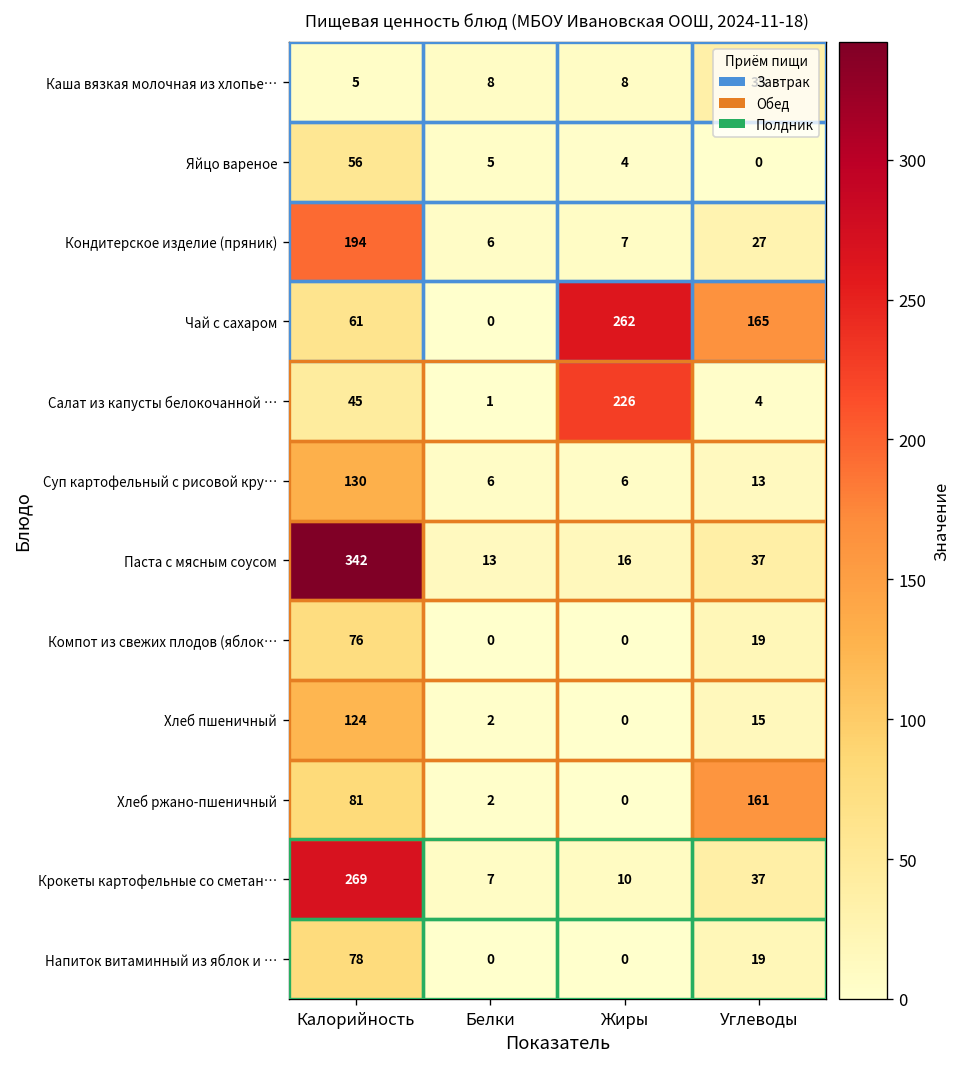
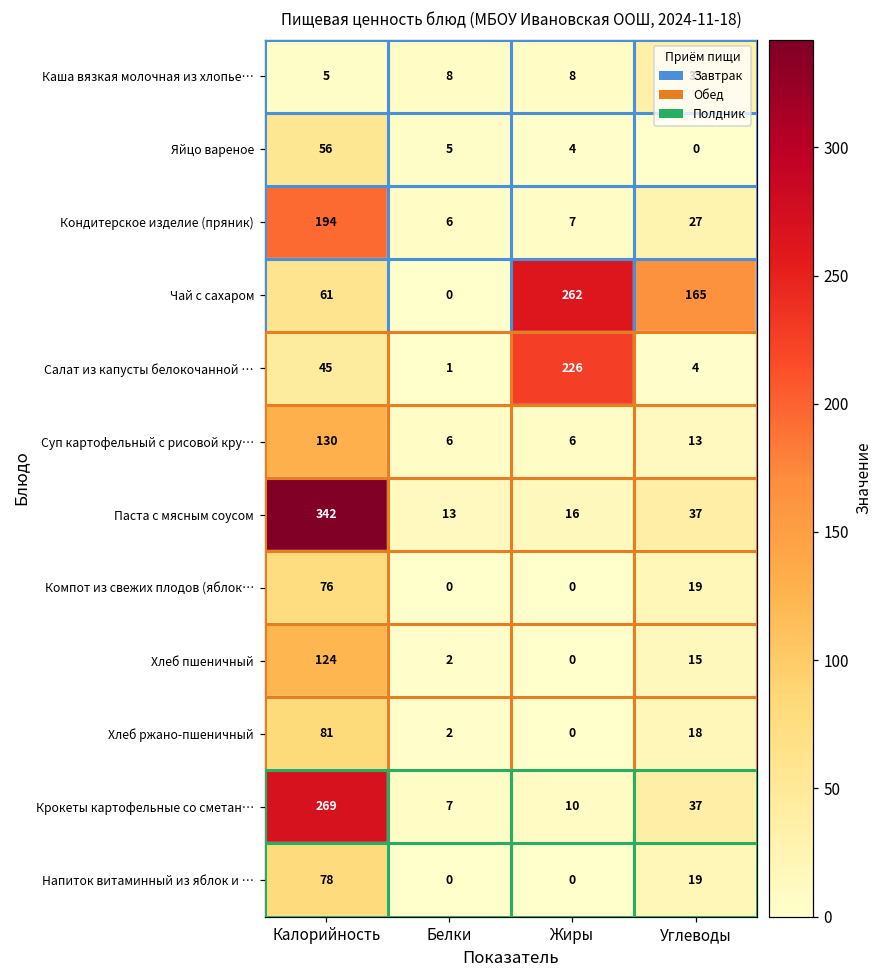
  {
    "Каша вязкая молочная из хлопье…": {
      "Калорийность": 5,
      "Белки": 8,
      "Жиры": 8
    },
    "Яйцо вареное": {
      "Калорийность": 56,
      "Белки": 5,
      "Жиры": 4,
      "Углеводы": 0
    },
    "Кондитерское изделие (пряник)": {
      "Калорийность": 194,
      "Белки": 6,
      "Жиры": 7,
      "Углеводы": 27
    },
    "Чай с сахаром": {
      "Калорийность": 61,
      "Белки": 0,
      "Жиры": 262,
      "Углеводы": 165
    },
    "Салат из капусты белокочанной …": {
      "Калорийность": 45,
      "Белки": 1,
      "Жиры": 226,
      "Углеводы": 4
    },
    "Суп картофельный с рисовой кру…": {
      "Калорийность": 130,
      "Белки": 6,
      "Жиры": 6,
      "Углеводы": 13
    },
    "Паста с мясным соусом": {
      "Калорийность": 342,
      "Белки": 13,
      "Жиры": 16,
      "Углеводы": 37
    },
    "Компот из свежих плодов (яблок…": {
      "Калорийность": 76,
      "Белки": 0,
      "Жиры": 0,
      "Углеводы": 19
    },
    "Хлеб пшеничный": {
      "Калорийность": 124,
      "Белки": 2,
      "Жиры": 0,
      "Углеводы": 15
    },
    "Хлеб ржано-пшеничный": {
      "Калорийность": 81,
      "Белки": 2,
      "Жиры": 0,
-     "Углеводы": 161
+     "Углеводы": 18
    },
    "Крокеты картофельные со сметан…": {
      "Калорийность": 269,
      "Белки": 7,
      "Жиры": 10,
      "Углеводы": 37
    },
    "Напиток витаминный из яблок и …": {
      "Калорийность": 78,
      "Белки": 0,
      "Жиры": 0,
      "Углеводы": 19
    }
  }
